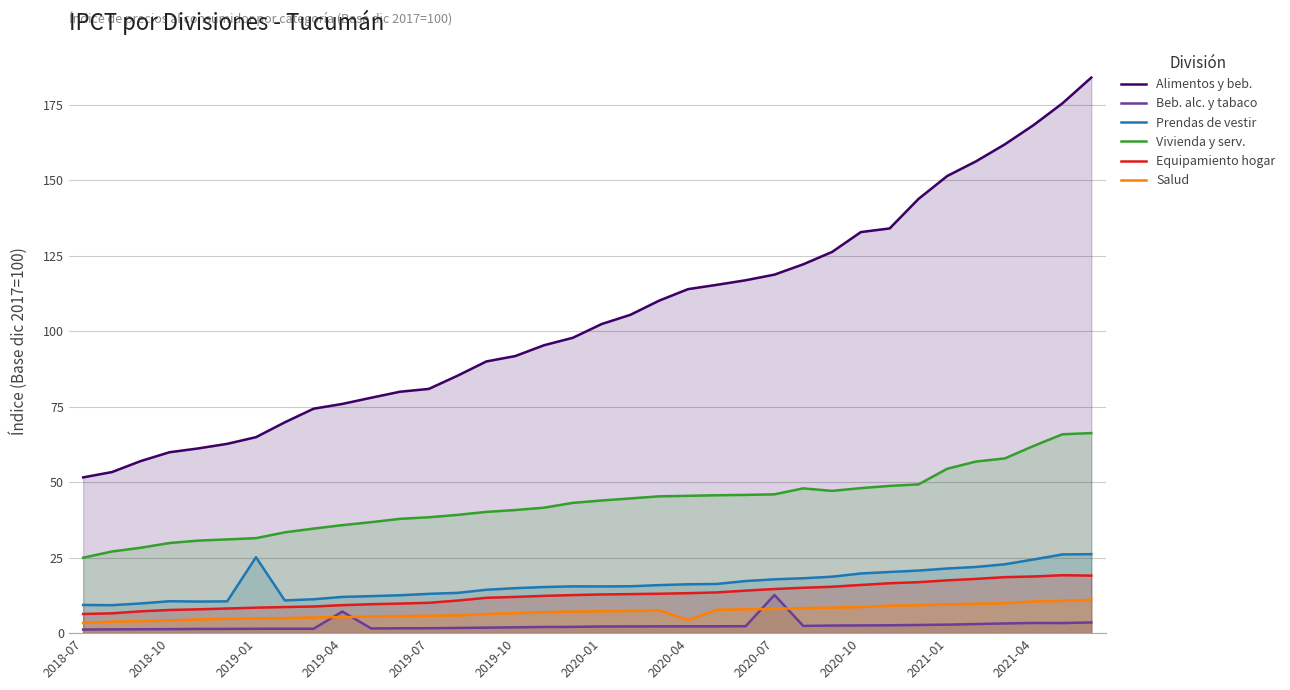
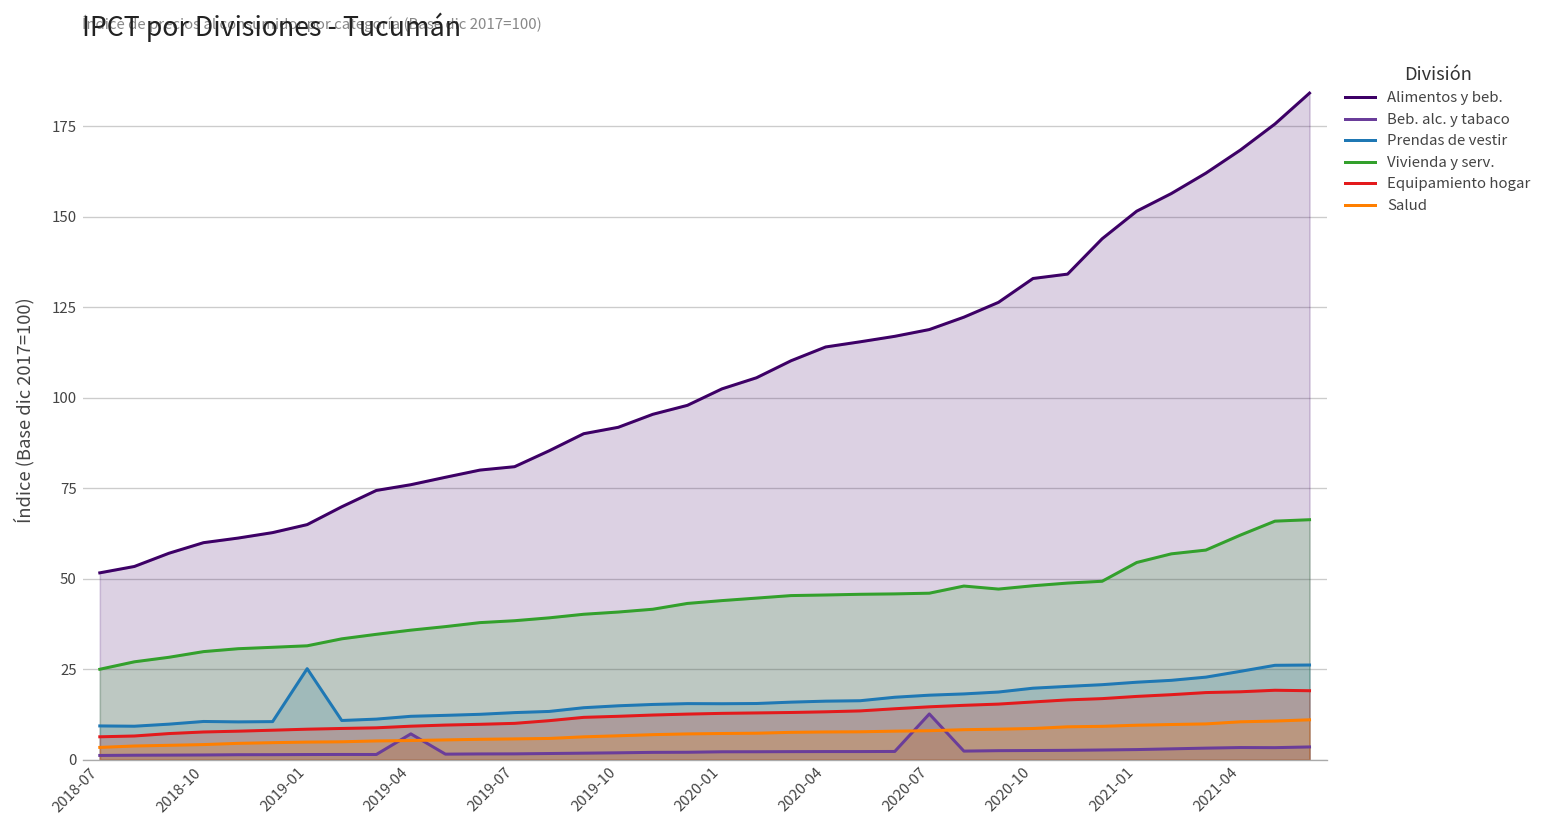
  {
    "Alimentos y beb.": {
      "2018-07": 52,
      "2018-10": 60,
      "2019-01": 65,
      "2019-04": 76,
      "2019-07": 81,
      "2019-10": 92,
      "2020-01": 102,
      "2020-04": 114,
      "2020-07": 119,
      "2020-10": 133,
      "2021-01": 151,
      "2021-04": 168
    },
    "Beb. alc. y tabaco": {
      "2018-07": 1,
      "2018-10": 1,
      "2019-01": 1,
      "2019-04": 7,
      "2019-07": 2,
      "2019-10": 2,
      "2020-01": 2,
      "2020-04": 2,
      "2020-07": 13,
      "2020-10": 3,
      "2021-01": 3,
      "2021-04": 3
    },
    "Prendas de vestir": {
      "2018-07": 9,
      "2018-10": 11,
      "2019-01": 25,
      "2019-04": 12,
      "2019-07": 13,
      "2019-10": 15,
      "2020-01": 15,
      "2020-04": 16,
      "2020-07": 18,
      "2020-10": 20,
      "2021-01": 21,
      "2021-04": 24
    },
    "Vivienda y serv.": {
      "2018-07": 25,
      "2018-10": 30,
      "2019-01": 31,
      "2019-04": 36,
      "2019-07": 38,
      "2019-10": 41,
      "2020-01": 44,
      "2020-04": 46,
      "2020-07": 46,
      "2020-10": 48,
      "2021-01": 54,
      "2021-04": 62
    },
    "Equipamiento hogar": {
      "2018-07": 6,
      "2018-10": 8,
      "2019-01": 8,
      "2019-04": 9,
      "2019-07": 10,
      "2019-10": 12,
      "2020-01": 13,
      "2020-04": 13,
      "2020-07": 15,
      "2020-10": 16,
      "2021-01": 18,
      "2021-04": 19
    },
    "Salud": {
      "2018-07": 3,
      "2018-10": 4,
      "2019-01": 5,
      "2019-04": 5,
      "2019-07": 6,
      "2019-10": 7,
      "2020-01": 7,
-     "2020-04": 4,
+     "2020-04": 8,
      "2020-07": 8,
      "2020-10": 9,
      "2021-01": 10,
      "2021-04": 10
    }
  }
